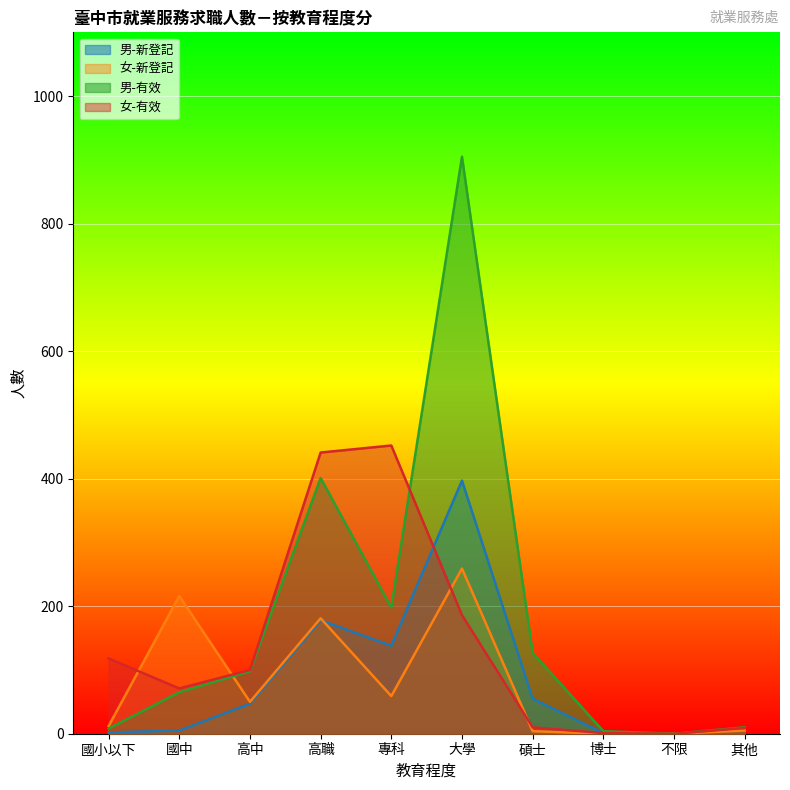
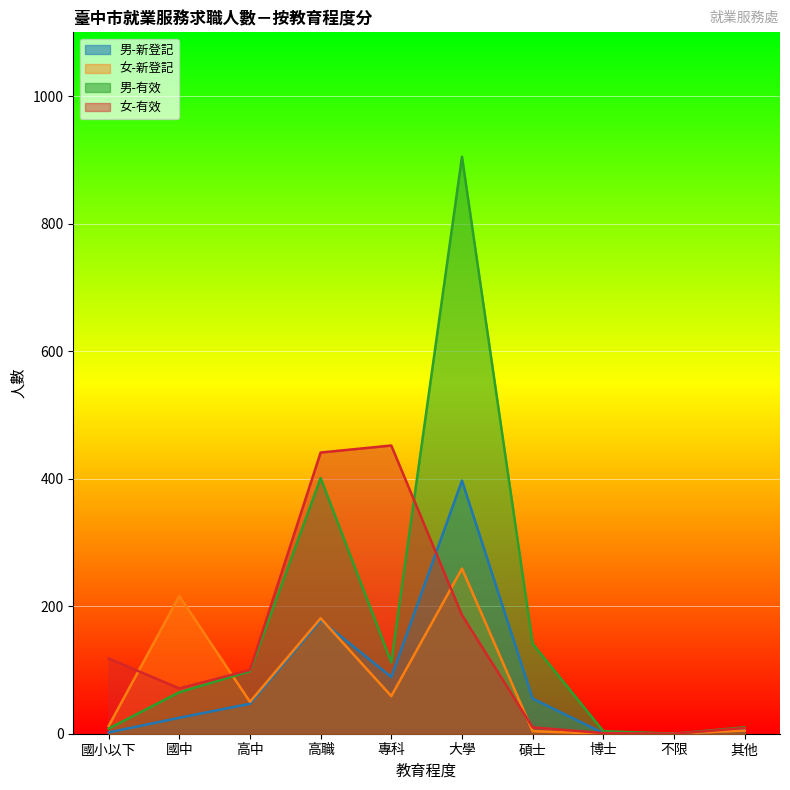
  {
    "男-新登記": {
      "國小以下": 0,
-     "國中": 10,
-     "專科": 140,
+     "國中": 30,
+     "專科": 90,
      "大學": 400,
      "碩士": 60
    },
    "女-新登記": {
      "國中": 220,
      "專科": 60,
      "大學": 260,
      "碩士": 0
    },
    "男-有效": {
      "國中": 70,
      "高職": 400,
-     "專科": 200,
+     "專科": 110,
      "大學": 910,
-     "碩士": 130
+     "碩士": 140
    },
    "女-有效": {
      "國小以下": 120,
      "國中": 70,
      "高職": 440,
      "專科": 450,
      "大學": 190,
      "碩士": 10
    }
  }
